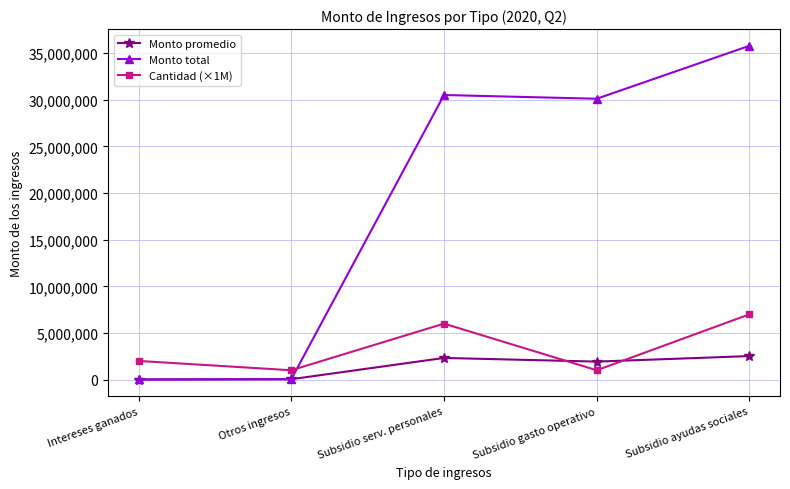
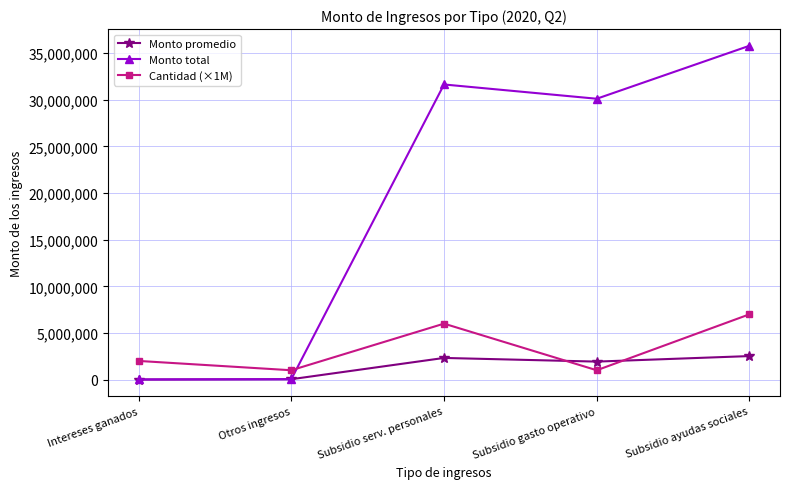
  {
    "Monto promedio": {
      "Subsidio serv. personales": "2,000,000",
      "Subsidio gasto operativo": "2,000,000",
      "Subsidio ayudas sociales": "3,000,000"
    },
    "Monto total": {
-     "Subsidio serv. personales": "31,000,000",
+     "Subsidio serv. personales": "32,000,000",
      "Subsidio gasto operativo": "30,000,000",
      "Subsidio ayudas sociales": "36,000,000"
    },
    "Cantidad (×1M)": {
      "Intereses ganados": "2,000,000",
      "Otros ingresos": "1,000,000",
      "Subsidio serv. personales": "6,000,000",
      "Subsidio gasto operativo": "1,000,000",
      "Subsidio ayudas sociales": "7,000,000"
    }
  }
